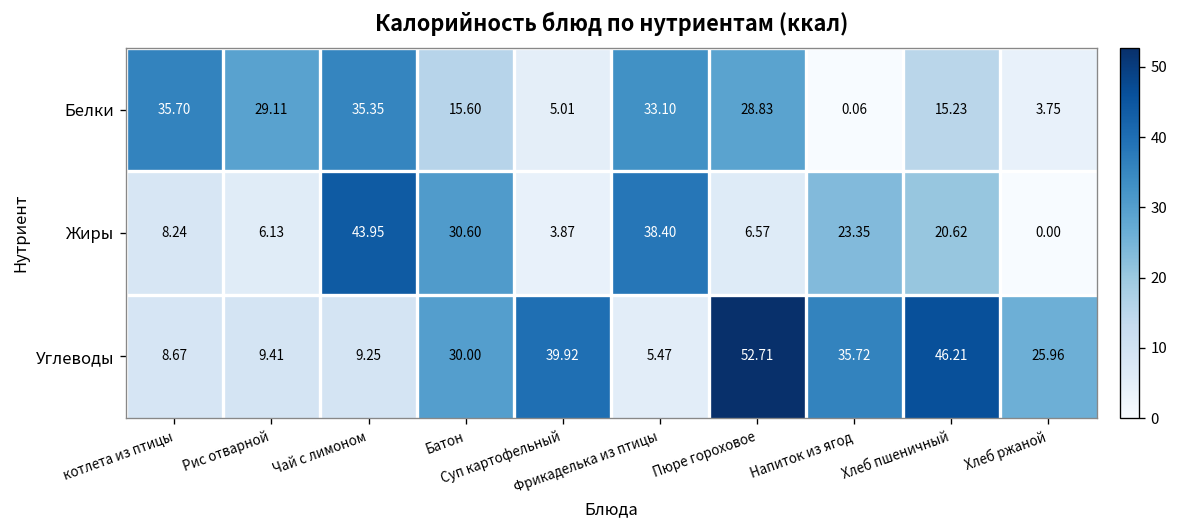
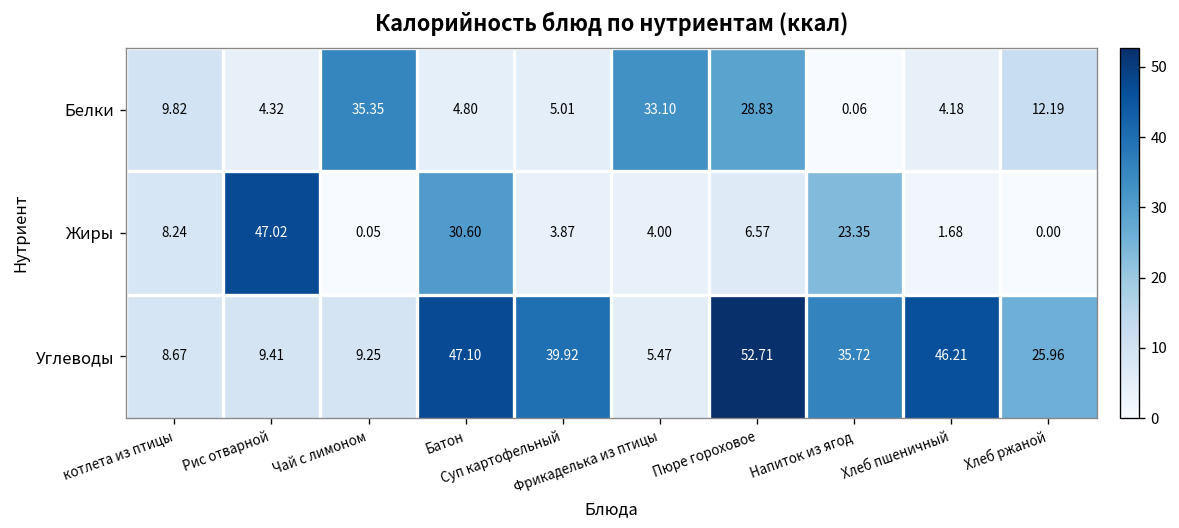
  {
    "Белки": {
-     "котлета из птицы": 35.70,
-     "Рис отварной": 29.11,
+     "котлета из птицы": 9.82,
+     "Рис отварной": 4.32,
      "Чай с лимоном": 35.35,
-     "Батон": 15.60,
+     "Батон": 4.80,
      "Суп картофельный": 5.01,
      "Фрикаделька из птицы": 33.10,
      "Пюре гороховое": 28.83,
      "Напиток из ягод": 0.06,
-     "Хлеб пшеничный": 15.23,
-     "Хлеб ржаной": 3.75
+     "Хлеб пшеничный": 4.18,
+     "Хлеб ржаной": 12.19
    },
    "Жиры": {
      "котлета из птицы": 8.24,
-     "Рис отварной": 6.13,
-     "Чай с лимоном": 43.95,
+     "Рис отварной": 47.02,
+     "Чай с лимоном": 0.05,
      "Батон": 30.60,
      "Суп картофельный": 3.87,
-     "Фрикаделька из птицы": 38.40,
+     "Фрикаделька из птицы": 4.00,
      "Пюре гороховое": 6.57,
      "Напиток из ягод": 23.35,
-     "Хлеб пшеничный": 20.62,
+     "Хлеб пшеничный": 1.68,
      "Хлеб ржаной": 0.00
    },
    "Углеводы": {
      "котлета из птицы": 8.67,
      "Рис отварной": 9.41,
      "Чай с лимоном": 9.25,
-     "Батон": 30.00,
+     "Батон": 47.10,
      "Суп картофельный": 39.92,
      "Фрикаделька из птицы": 5.47,
      "Пюре гороховое": 52.71,
      "Напиток из ягод": 35.72,
      "Хлеб пшеничный": 46.21,
      "Хлеб ржаной": 25.96
    }
  }
